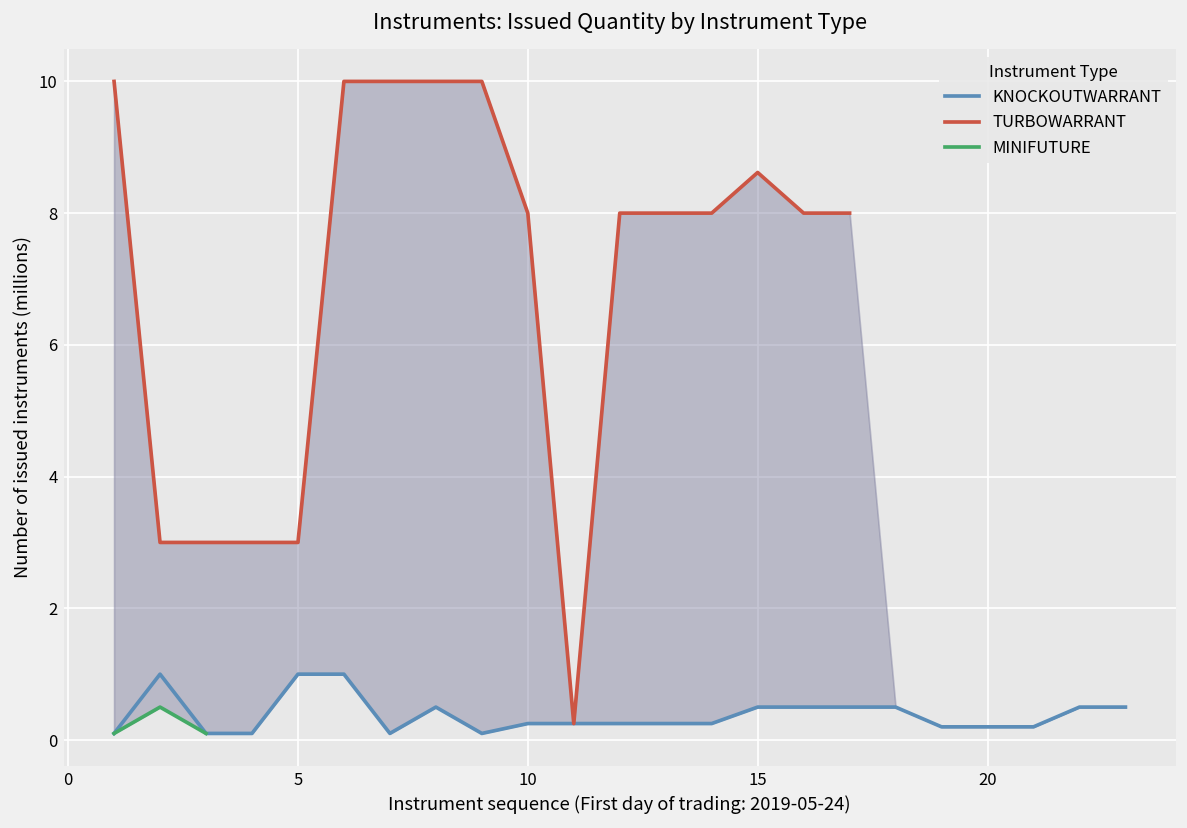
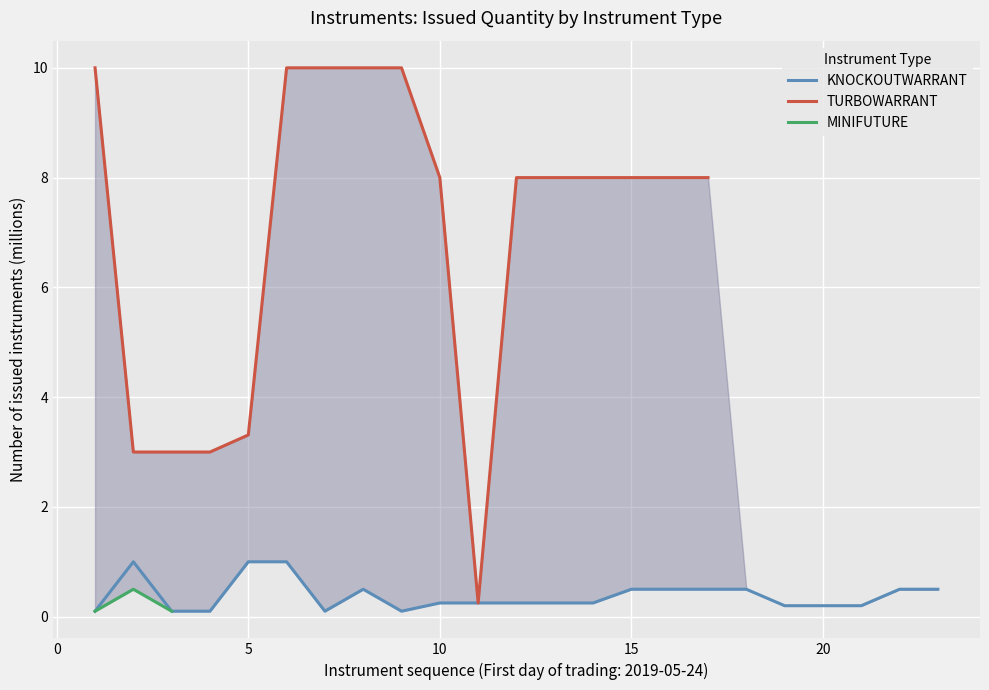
  {
    "TURBOWARRANT": {
-     "5": 3.0,
-     "15": 8.6
+     "5": 3.3,
+     "15": 8.0
    }
  }
